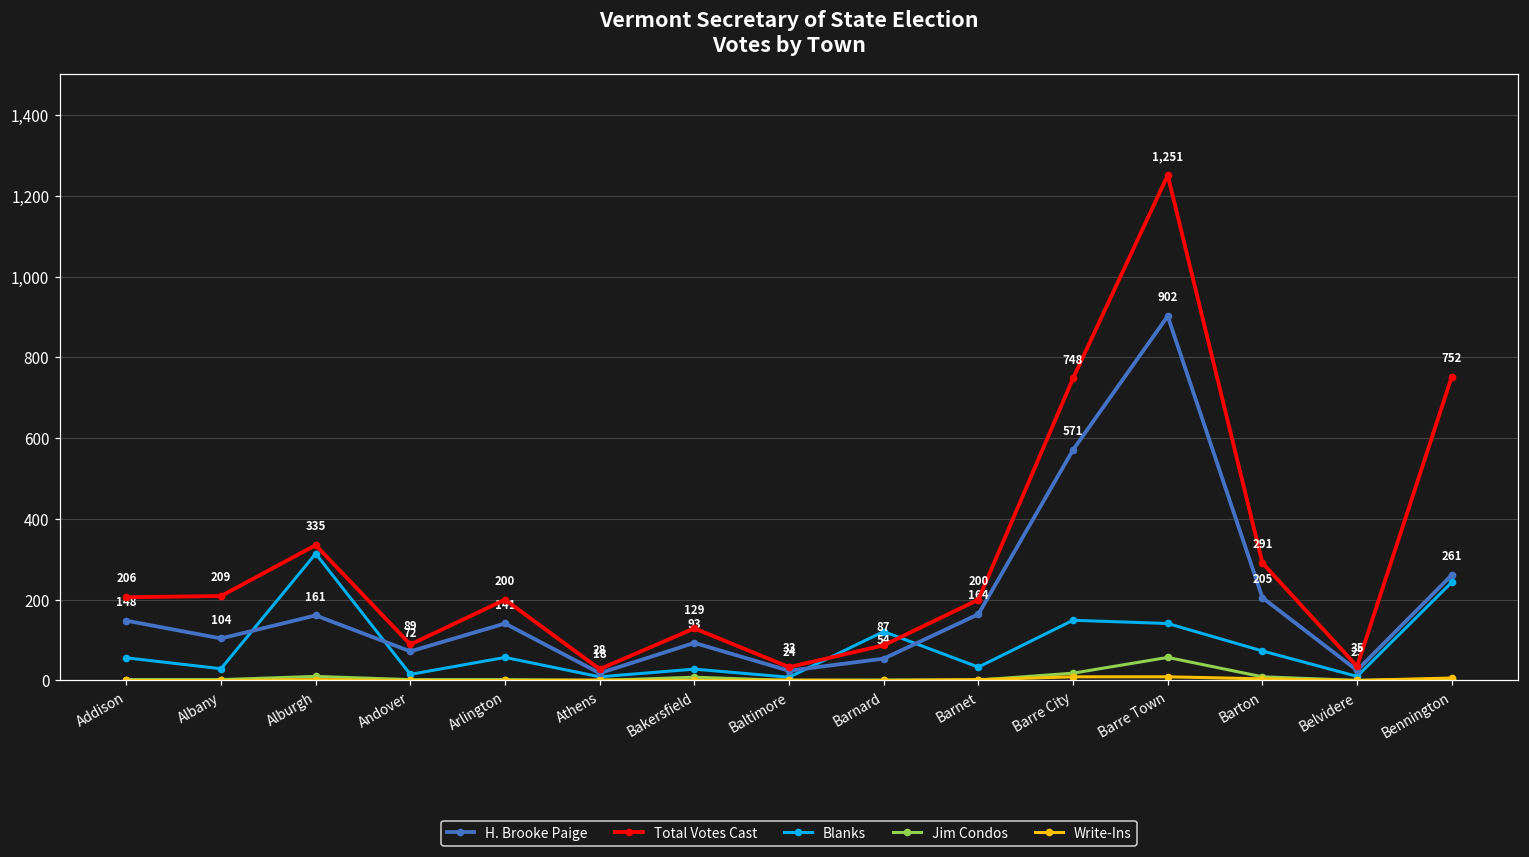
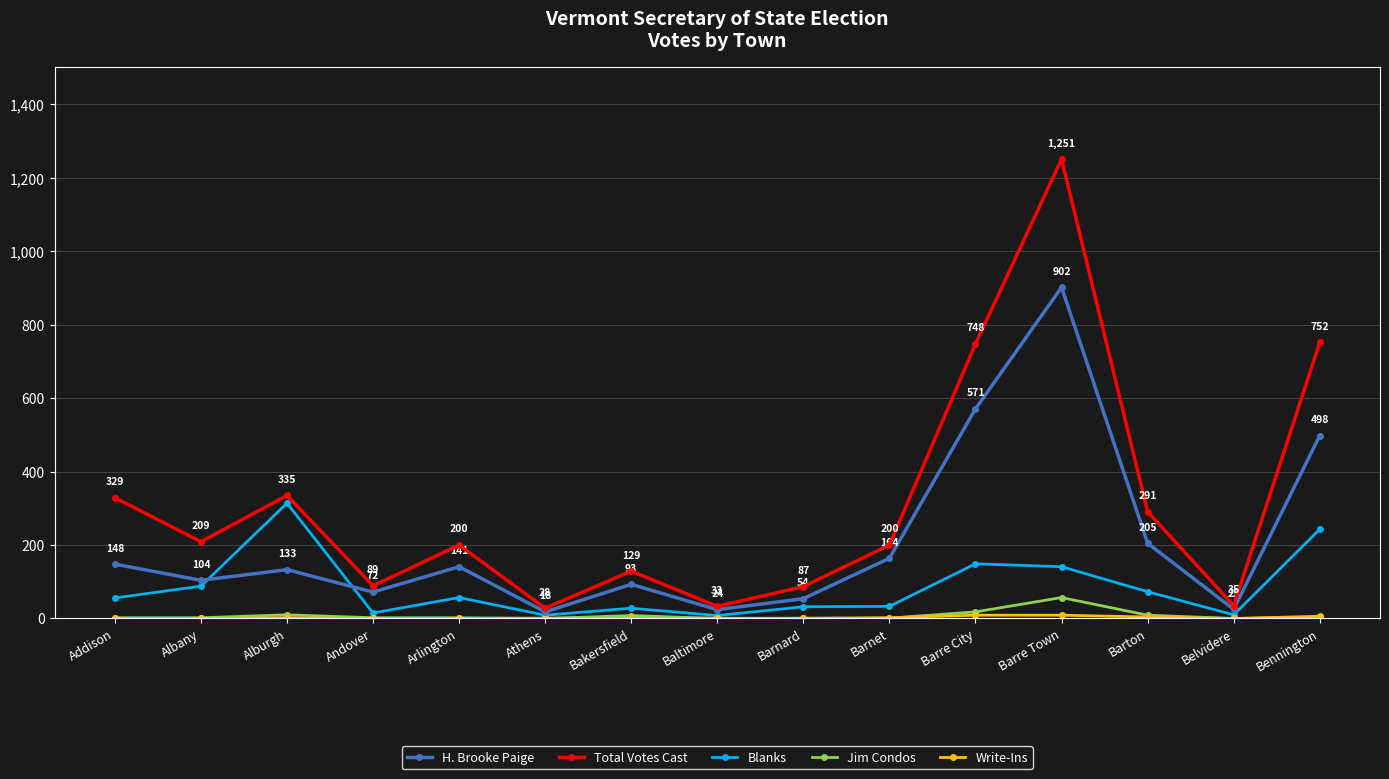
  {
    "H. Brooke Paige": {
      "Albany": "104",
-     "Alburgh": "161",
+     "Alburgh": "133",
      "Barre City": "571",
      "Barre Town": "902",
      "Barton": "205",
-     "Bennington": "261"
+     "Bennington": "498"
    },
    "Total Votes Cast": {
-     "Addison": "206",
+     "Addison": "329",
      "Albany": "209",
      "Alburgh": "335",
      "Arlington": "200",
      "Bakersfield": "129",
      "Barnet": "200",
      "Barre City": "748",
      "Barre Town": "1,251",
      "Barton": "291",
      "Bennington": "752"
    },
    "Blanks": {
      "Addison": "60",
-     "Albany": "30",
+     "Albany": "90",
      "Alburgh": "310",
      "Andover": "20",
      "Arlington": "60",
      "Athens": "10",
      "Bakersfield": "30",
-     "Barnard": "120",
+     "Barnard": "30",
      "Barnet": "30",
      "Barre City": "150",
      "Barre Town": "140",
      "Barton": "70",
      "Belvidere": "10",
      "Bennington": "240"
    },
    "Jim Condos": {
      "Alburgh": "10",
      "Bakersfield": "10",
      "Barre City": "20",
      "Barre Town": "60"
    },
    "Write-Ins": {
      "Alburgh": "0",
      "Bakersfield": "0",
      "Barre City": "10",
      "Barre Town": "10"
    }
  }
